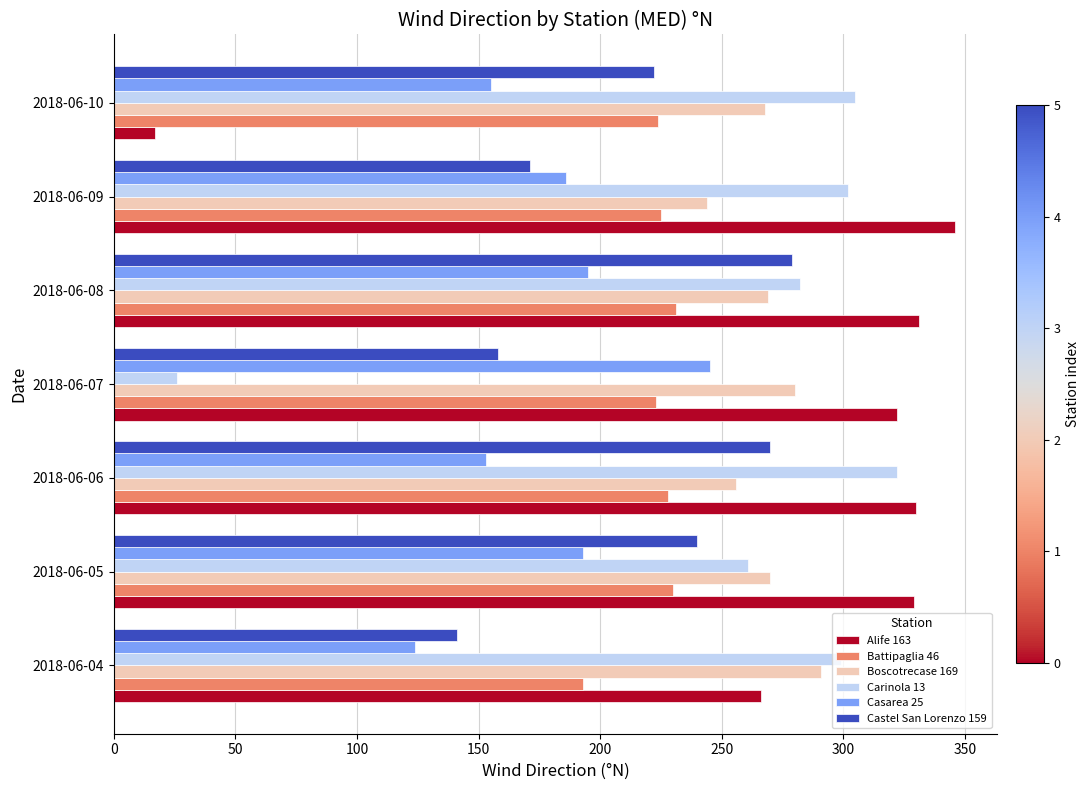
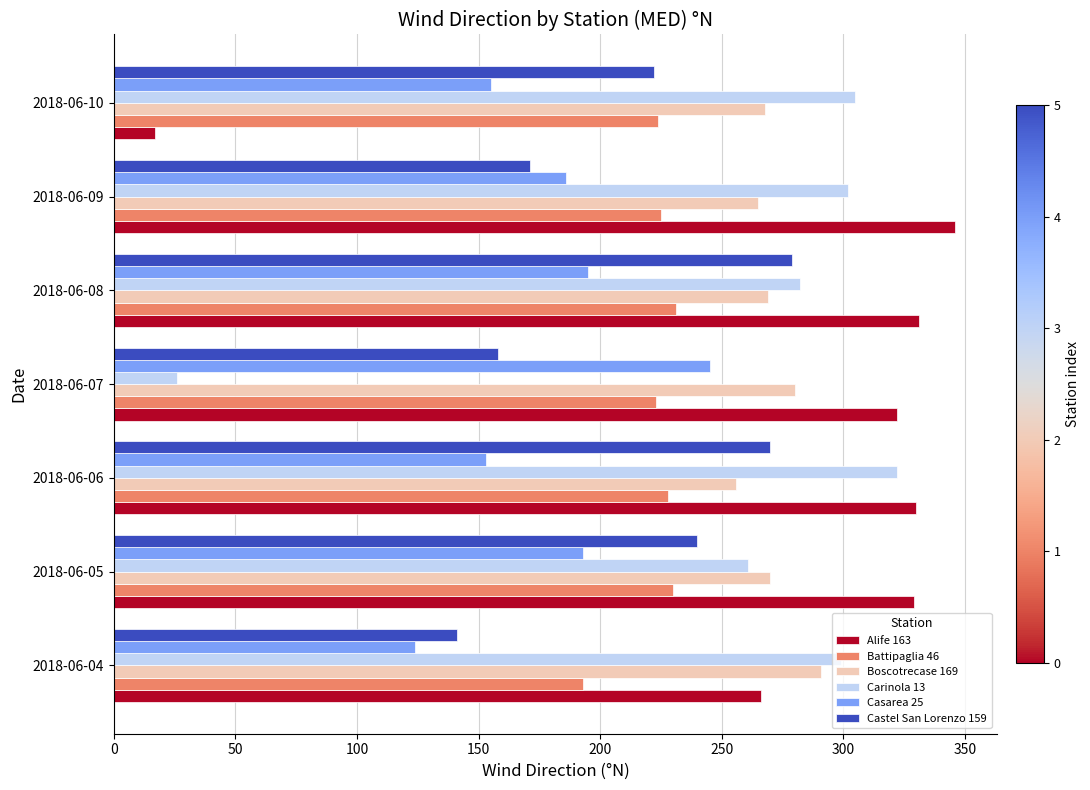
  {
    "Alife 163": {
      "2018-06-10": 17,
      "2018-06-09": 346,
      "2018-06-08": 331,
      "2018-06-07": 322,
      "2018-06-06": 330,
      "2018-06-05": 329,
      "2018-06-04": 266
    },
    "Battipaglia 46": {
      "2018-06-10": 224,
      "2018-06-09": 225,
      "2018-06-08": 231,
      "2018-06-07": 223,
      "2018-06-06": 228,
      "2018-06-05": 230,
      "2018-06-04": 193
    },
    "Boscotrecase 169": {
      "2018-06-10": 268,
-     "2018-06-09": 244,
+     "2018-06-09": 265,
      "2018-06-08": 269,
      "2018-06-07": 280,
      "2018-06-06": 256,
      "2018-06-05": 270,
      "2018-06-04": 291
    },
    "Carinola 13": {
      "2018-06-10": 305,
      "2018-06-09": 302,
      "2018-06-08": 282,
      "2018-06-07": 26,
      "2018-06-06": 322,
      "2018-06-05": 261
    },
    "Casarea 25": {
      "2018-06-10": 155,
      "2018-06-09": 186,
      "2018-06-08": 195,
      "2018-06-07": 245,
      "2018-06-06": 153,
      "2018-06-05": 193,
      "2018-06-04": 124
    },
    "Castel San Lorenzo 159": {
      "2018-06-10": 222,
      "2018-06-09": 171,
      "2018-06-08": 279,
      "2018-06-07": 158,
      "2018-06-06": 270,
      "2018-06-05": 240,
      "2018-06-04": 141
    }
  }
